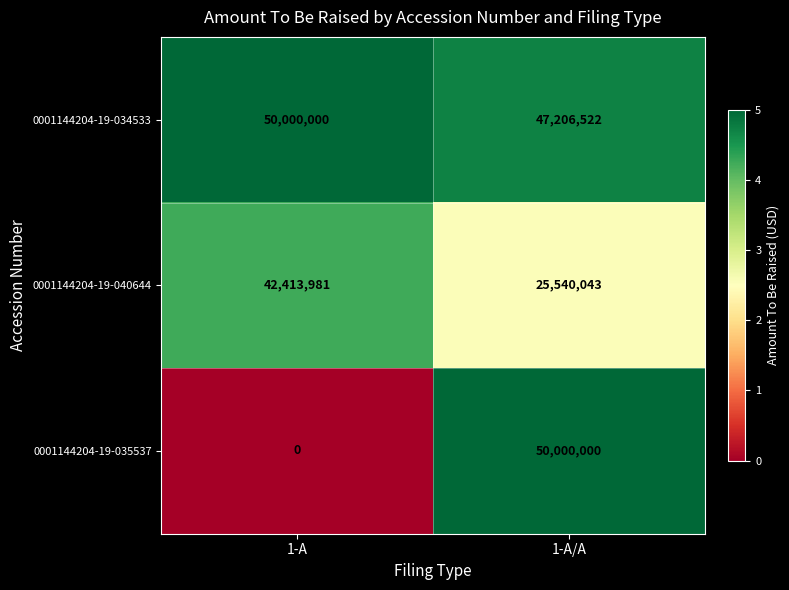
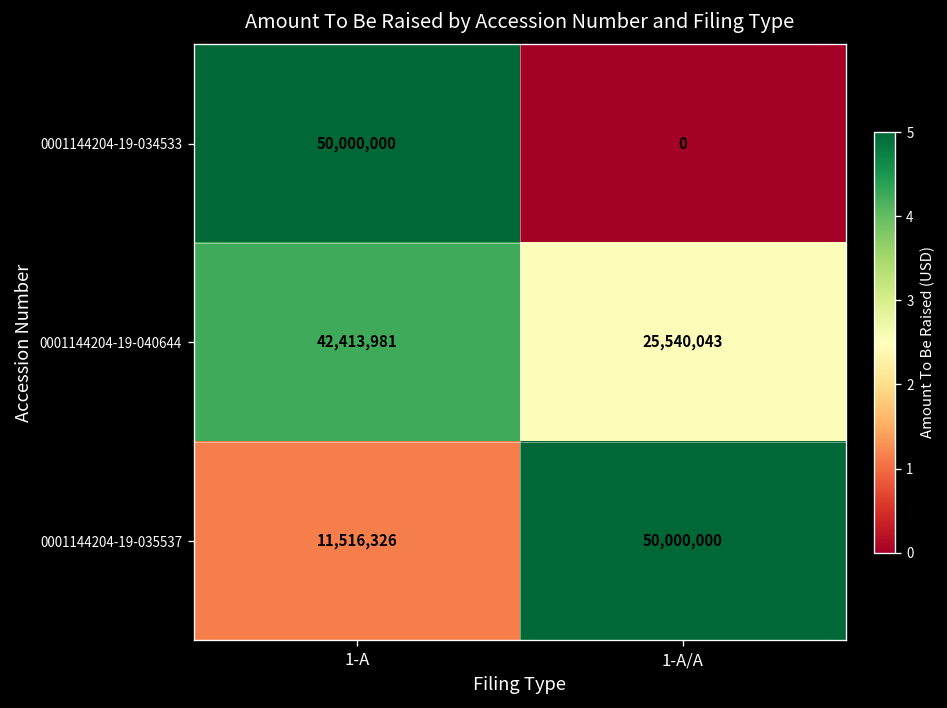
  {
    "0001144204-19-034533": {
      "1-A": "50,000,000",
-     "1-A/A": "47,206,522"
+     "1-A/A": "0"
    },
    "0001144204-19-040644": {
      "1-A": "42,413,981",
      "1-A/A": "25,540,043"
    },
    "0001144204-19-035537": {
-     "1-A": "0",
+     "1-A": "11,516,326",
      "1-A/A": "50,000,000"
    }
  }
